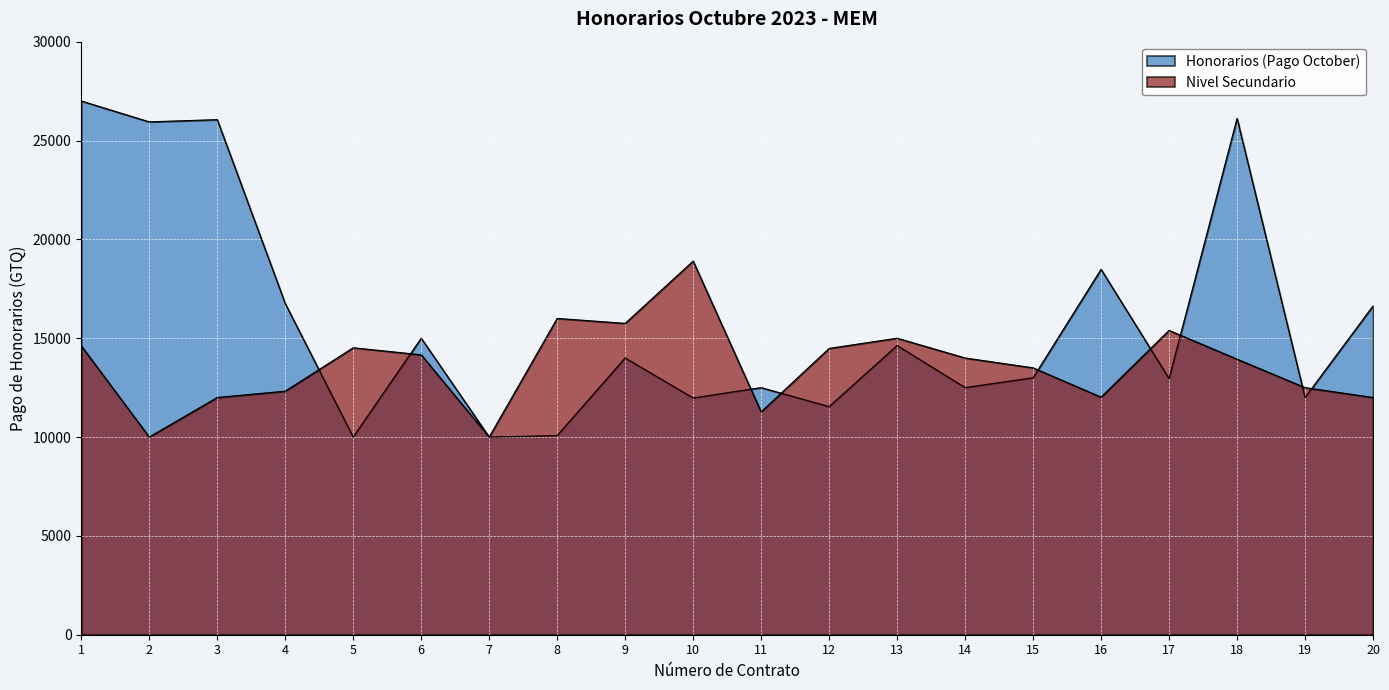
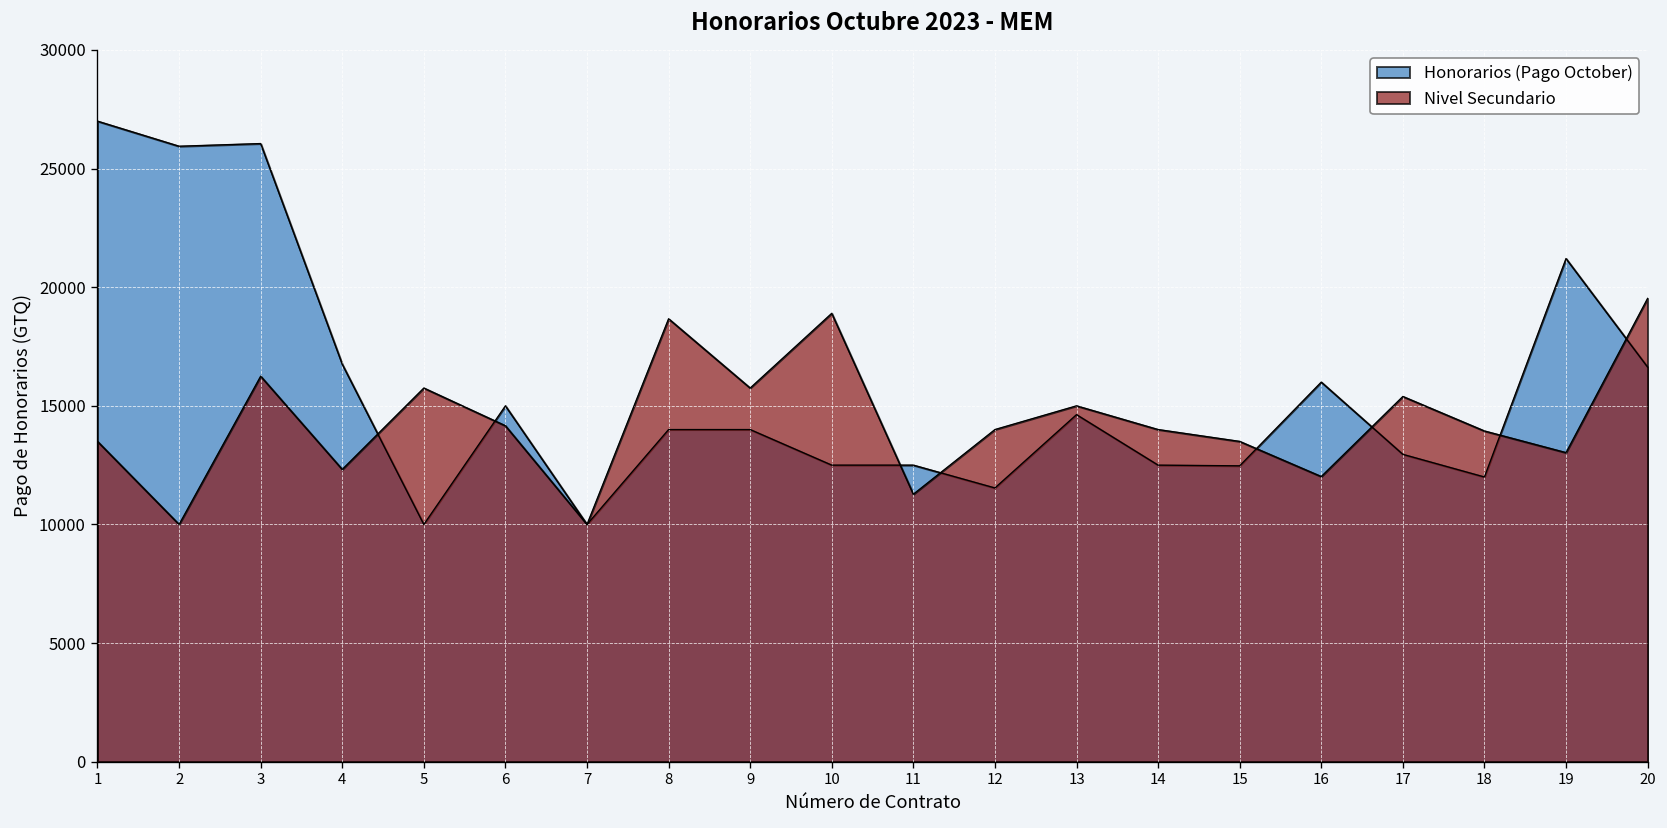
  {
    "Honorarios (Pago October)": {
      "1": 27000,
      "2": 25900,
      "3": 26100,
      "4": 16800,
      "5": 10000,
      "6": 15000,
-     "8": 10100,
+     "8": 14000,
      "9": 14000,
-     "10": 12000,
+     "10": 12500,
      "11": 12500,
      "12": 11500,
      "13": 14600,
      "14": 12500,
-     "15": 13000,
-     "16": 18500,
+     "15": 12500,
+     "16": 16000,
      "17": 13000,
-     "18": 26100,
-     "19": 12000,
+     "18": 12000,
+     "19": 21200,
      "20": 16600
    },
    "Nivel Secundario": {
-     "1": 14600,
+     "1": 13500,
      "2": 10000,
-     "3": 12000,
+     "3": 16200,
      "4": 12300,
-     "5": 14500,
+     "5": 15800,
      "6": 14200,
-     "8": 16000,
+     "8": 18700,
      "9": 15800,
      "10": 18900,
      "11": 11300,
-     "12": 14500,
+     "12": 14000,
      "13": 15000,
      "14": 14000,
      "15": 13500,
      "16": 12000,
      "17": 15400,
      "18": 13900,
-     "19": 12500,
-     "20": 12000
+     "19": 13000,
+     "20": 19500
    }
  }
